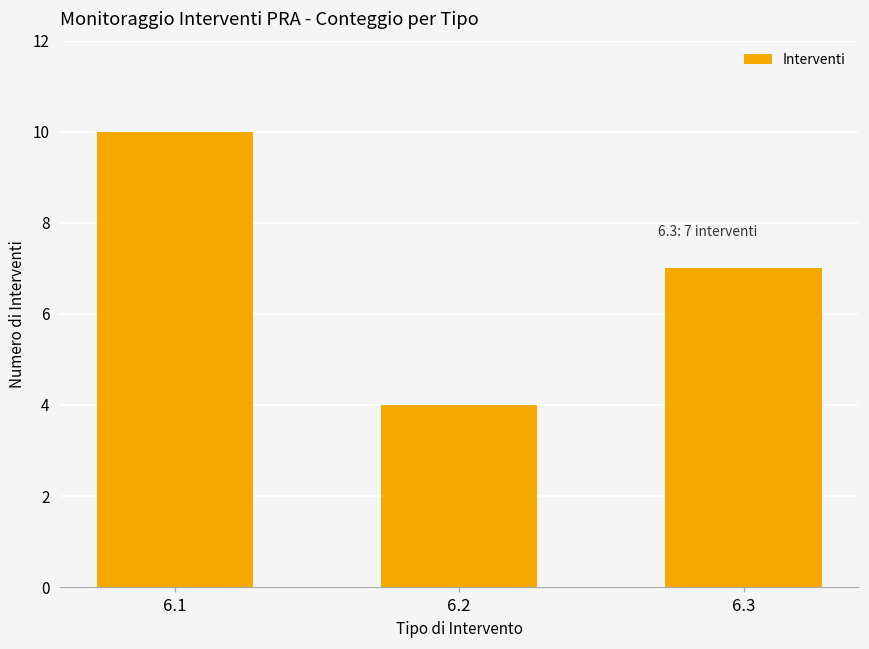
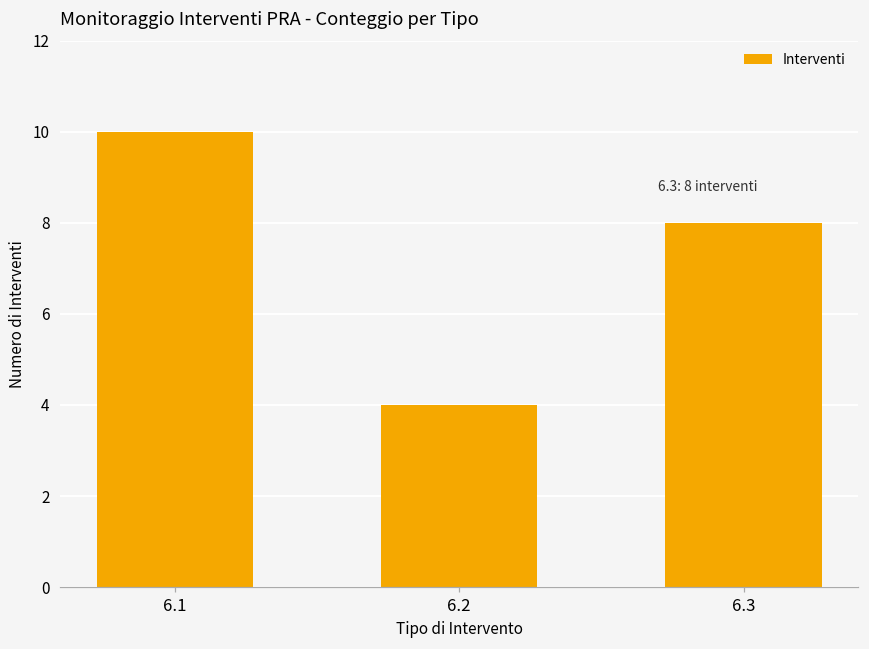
  {
-   "6.3": 7
+   "6.3": 8
  }
